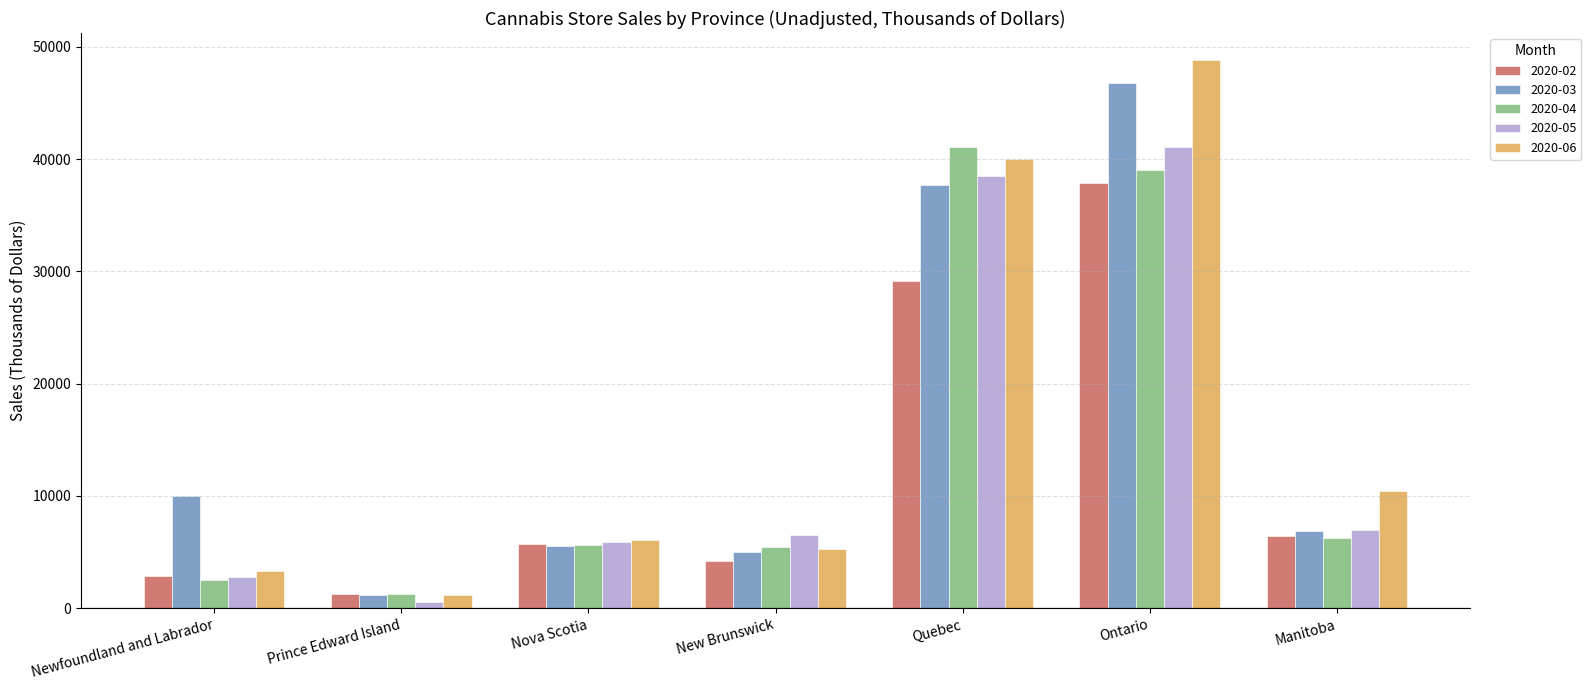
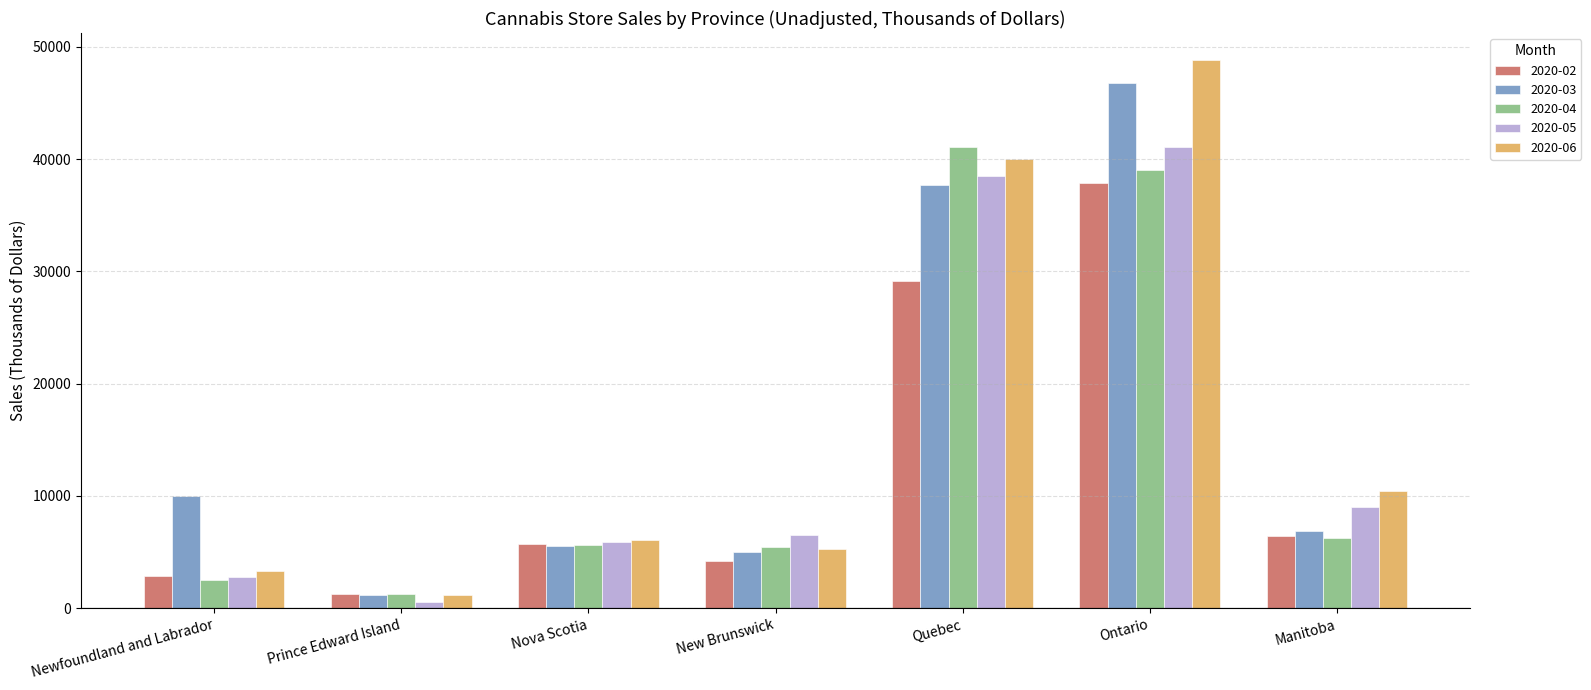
  {
    "2020-02": {
      "Newfoundland and Labrador": 2900,
      "Prince Edward Island": 1300,
      "Nova Scotia": 5700,
      "New Brunswick": 4200,
      "Quebec": 29200,
      "Ontario": 37800,
      "Manitoba": 6400
    },
    "2020-03": {
      "Newfoundland and Labrador": 10000,
      "Prince Edward Island": 1200,
      "Nova Scotia": 5500,
      "New Brunswick": 5000,
      "Quebec": 37700,
      "Ontario": 46700,
      "Manitoba": 6800
    },
    "2020-04": {
      "Newfoundland and Labrador": 2500,
      "Prince Edward Island": 1200,
      "Nova Scotia": 5600,
      "New Brunswick": 5500,
      "Quebec": 41000,
      "Ontario": 39000,
      "Manitoba": 6300
    },
    "2020-05": {
      "Newfoundland and Labrador": 2800,
      "Prince Edward Island": 600,
      "Nova Scotia": 5900,
      "New Brunswick": 6500,
      "Quebec": 38500,
      "Ontario": 41100,
-     "Manitoba": 6900
+     "Manitoba": 9100
    },
    "2020-06": {
      "Newfoundland and Labrador": 3300,
      "Prince Edward Island": 1100,
      "Nova Scotia": 6100,
      "New Brunswick": 5300,
      "Quebec": 40000,
      "Ontario": 48800,
      "Manitoba": 10400
    }
  }
